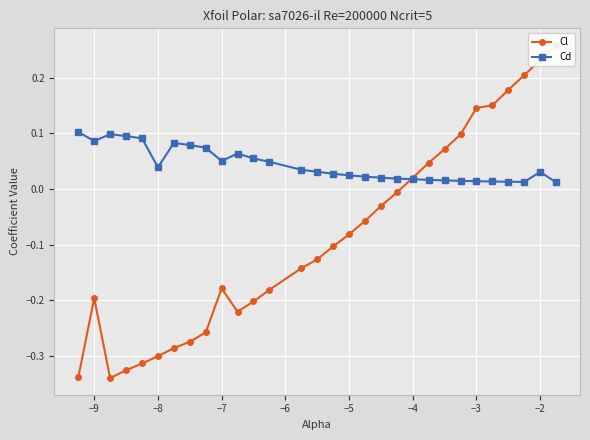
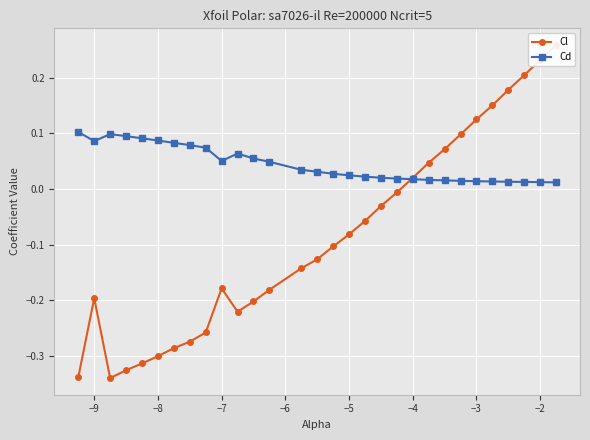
  {
    "Cl": {
      "−9": -0.20,
      "−8": -0.30,
      "−7": -0.18,
      "−5": -0.08,
-     "−3": 0.15
+     "−3": 0.13
    },
    "Cd": {
      "−9": 0.09,
-     "−8": 0.04,
+     "−8": 0.09,
      "−7": 0.05,
      "−5": 0.02,
      "−3": 0.01,
-     "−2": 0.03
+     "−2": 0.01
    }
  }
